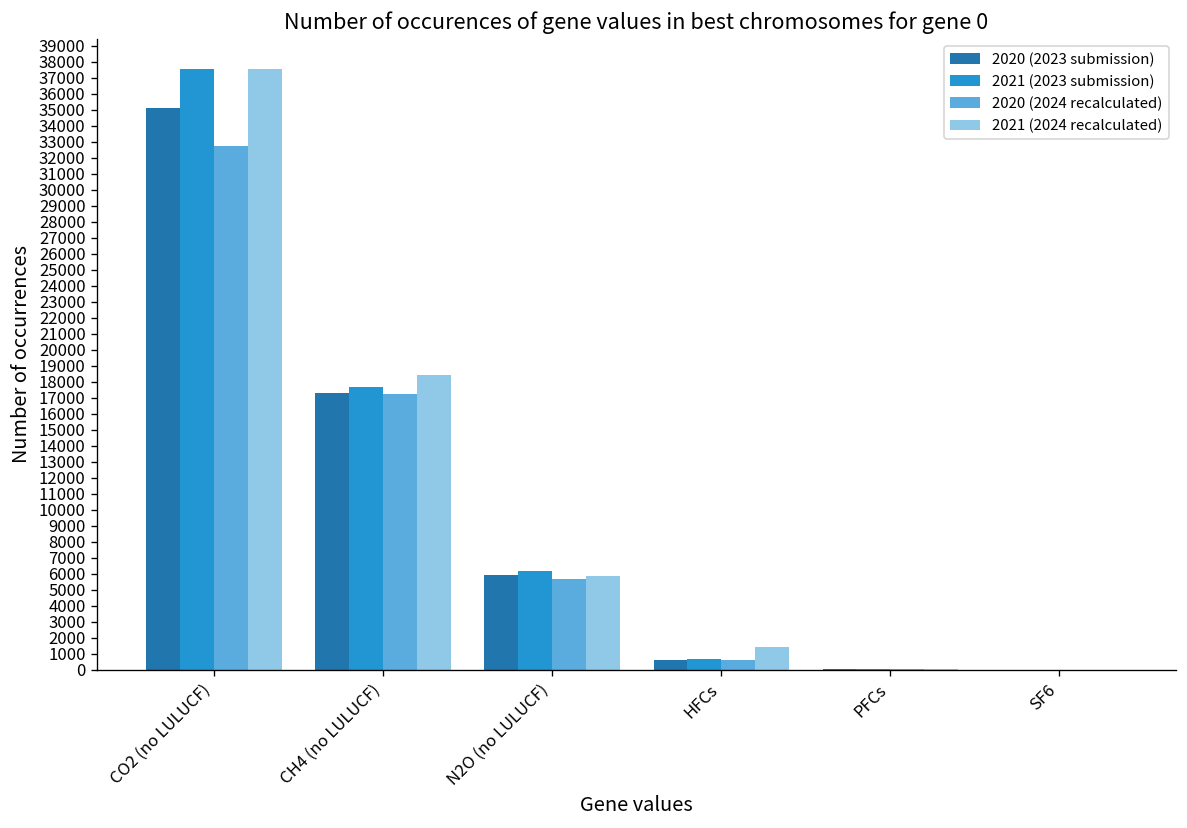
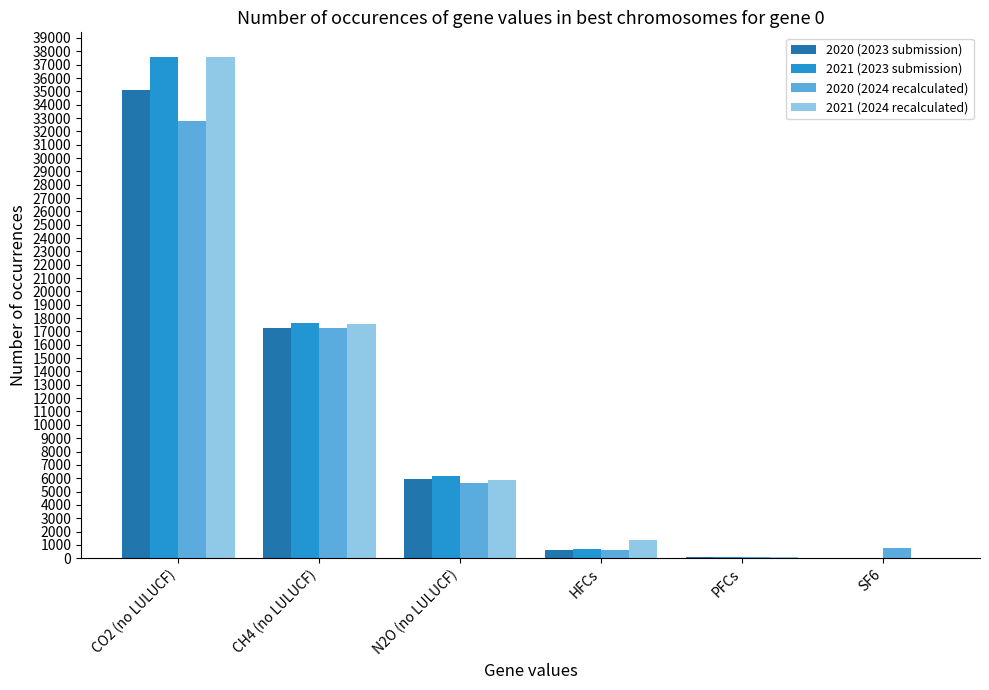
  {
    "2020 (2024 recalculated)": {
      "CO2 (no LULUCF)": 32800,
      "CH4 (no LULUCF)": 17200,
      "N2O (no LULUCF)": 5700,
      "HFCs": 600,
-     "SF6": 0
+     "SF6": 800
    },
    "2021 (2024 recalculated)": {
      "CO2 (no LULUCF)": 37500,
-     "CH4 (no LULUCF)": 18400,
+     "CH4 (no LULUCF)": 17600,
      "N2O (no LULUCF)": 5900,
      "HFCs": 1400
    }
  }
